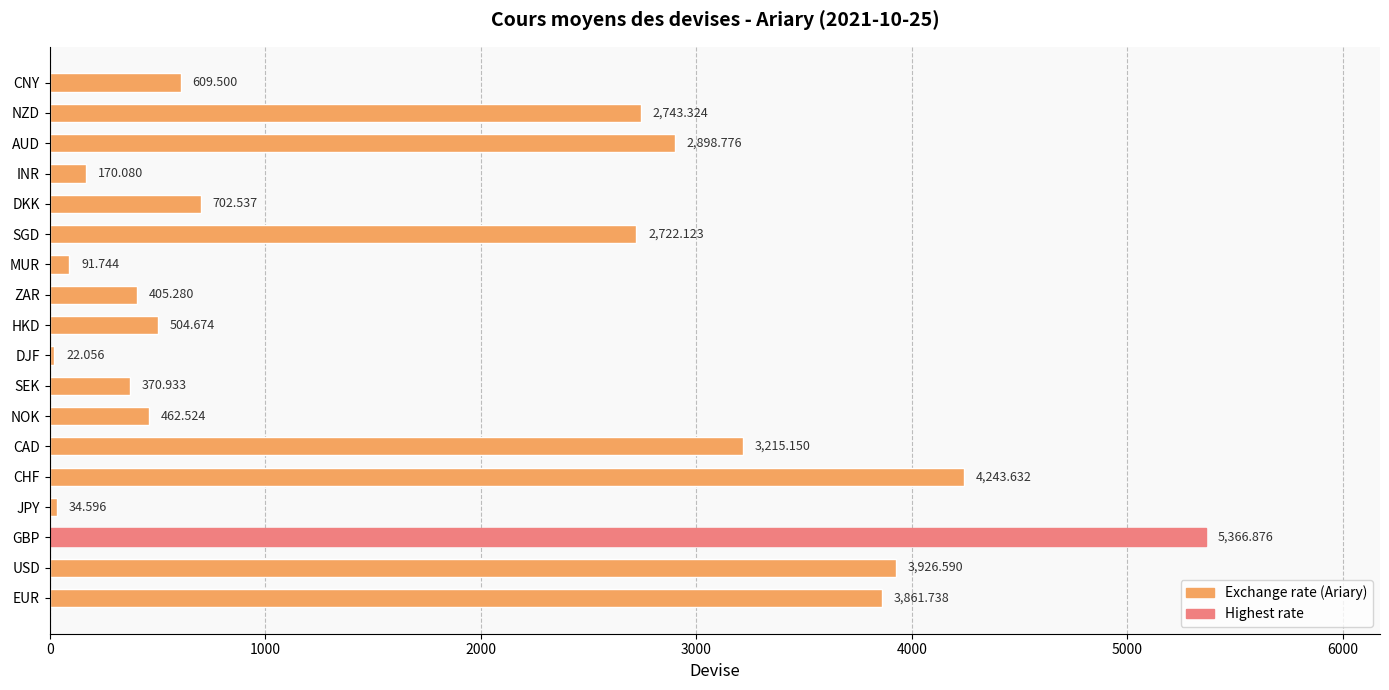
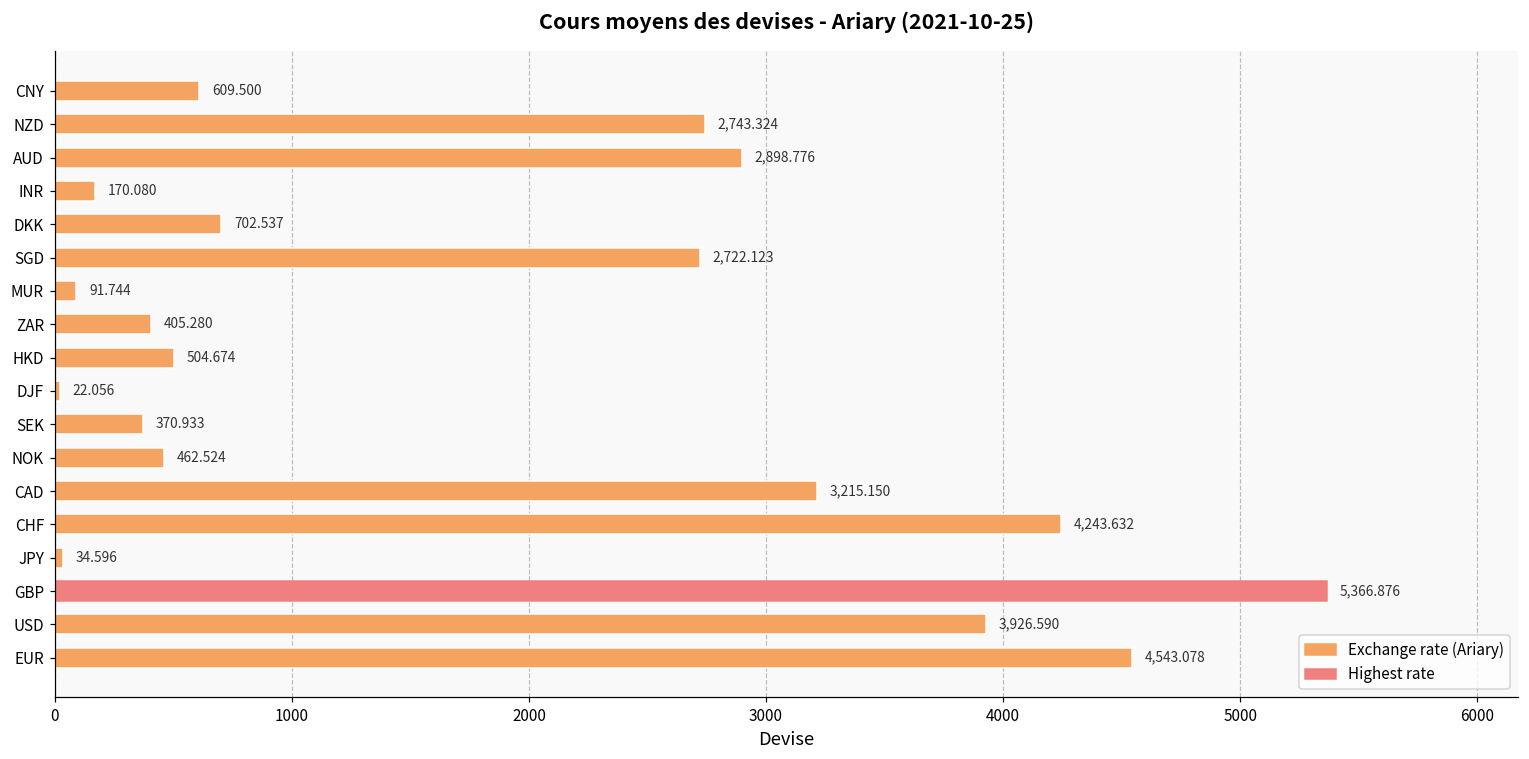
  {
    "CNY": "609.500",
    "NZD": "2,743.324",
    "AUD": "2,898.776",
    "INR": "170.080",
    "DKK": "702.537",
    "SGD": "2,722.123",
    "MUR": "91.744",
    "ZAR": "405.280",
    "HKD": "504.674",
    "DJF": "22.056",
    "SEK": "370.933",
    "NOK": "462.524",
    "CAD": "3,215.150",
    "CHF": "4,243.632",
    "JPY": "34.596",
    "GBP": "5,366.876",
    "USD": "3,926.590",
-   "EUR": "3,861.738"
+   "EUR": "4,543.078"
  }
